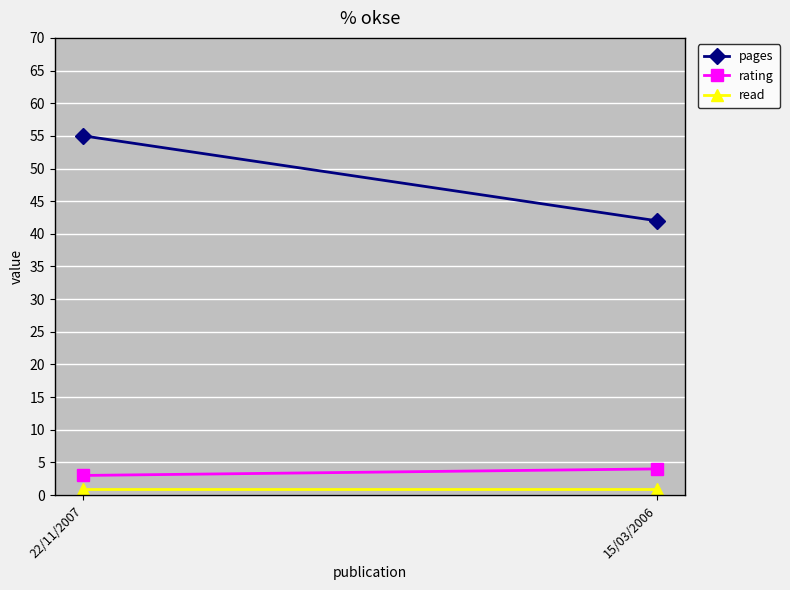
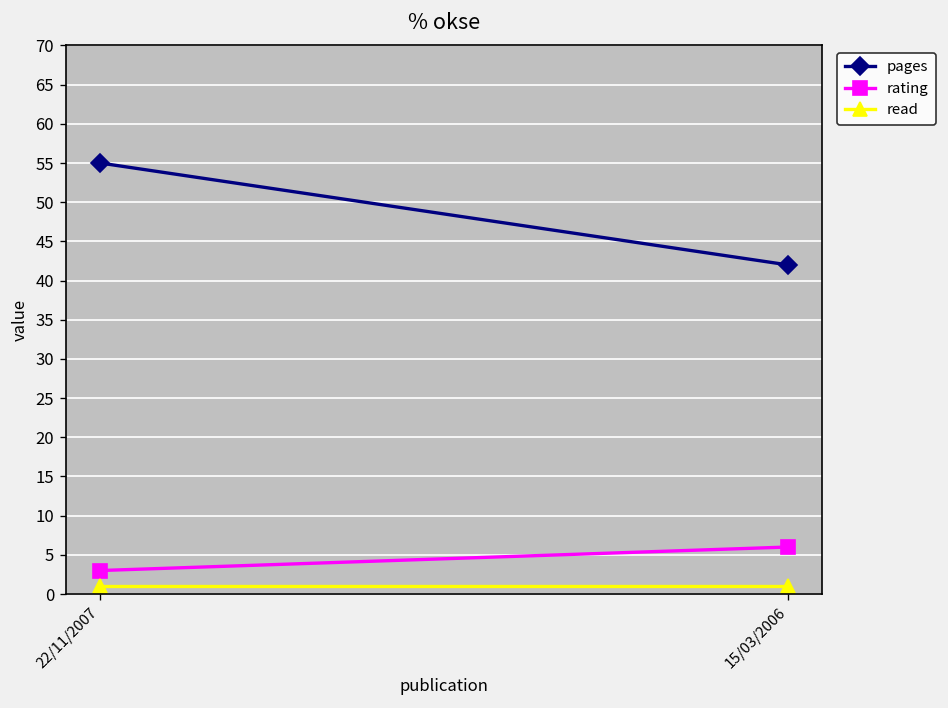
  {
    "pages": {
      "22/11/2007": 55,
      "15/03/2006": 42
    },
    "rating": {
      "22/11/2007": 3,
-     "15/03/2006": 4
+     "15/03/2006": 6
    },
    "read": {
      "22/11/2007": 1,
      "15/03/2006": 1
    }
  }
